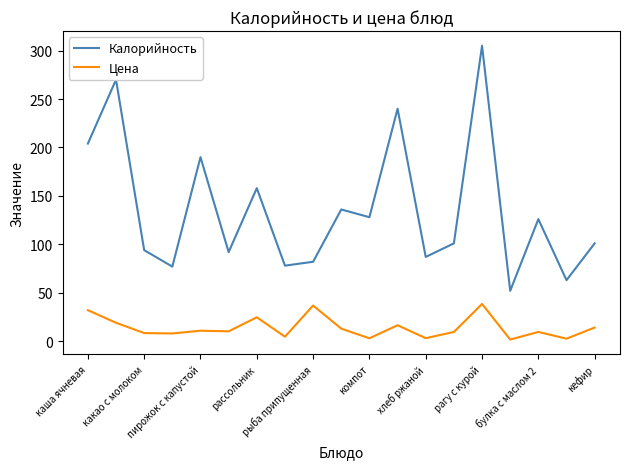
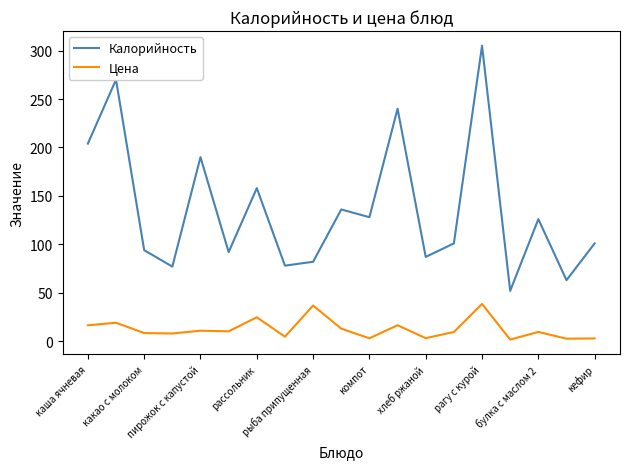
  {
    "Калорийность": {
      "каша ячневая": 200,
      "какао с молоком": 90,
      "пирожок с капустой": 190,
      "рассольник": 160,
      "рыба припущенная": 80,
      "компот": 130,
      "хлеб ржаной": 90,
      "рагу с курой": 310,
      "булка с маслом 2": 130,
      "кефир": 100
    },
    "Цена": {
-     "каша ячневая": 30,
+     "каша ячневая": 20,
      "какао с молоком": 10,
      "пирожок с капустой": 10,
      "рассольник": 20,
      "рыба припущенная": 40,
      "компот": 0,
      "хлеб ржаной": 0,
      "рагу с курой": 40,
      "булка с маслом 2": 10,
-     "кефир": 10
+     "кефир": 0
    }
  }
